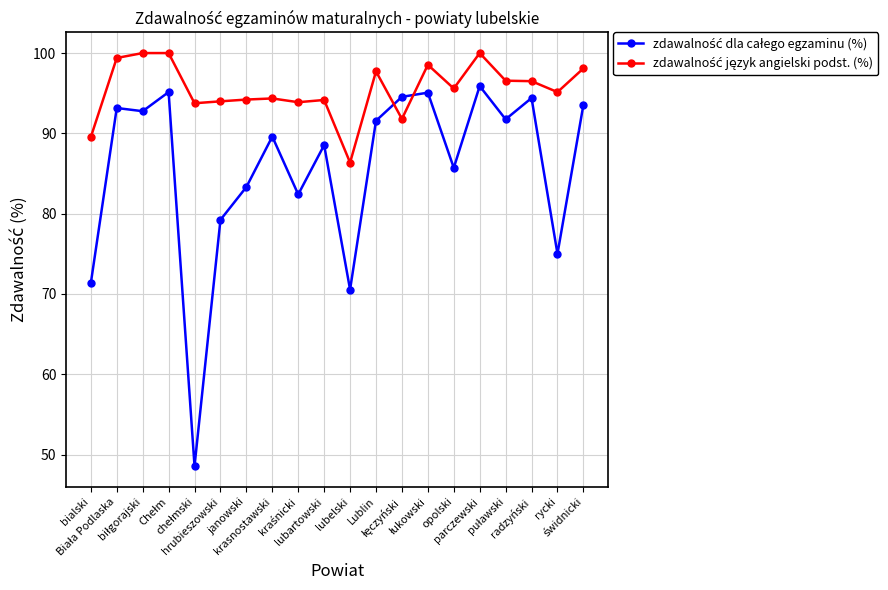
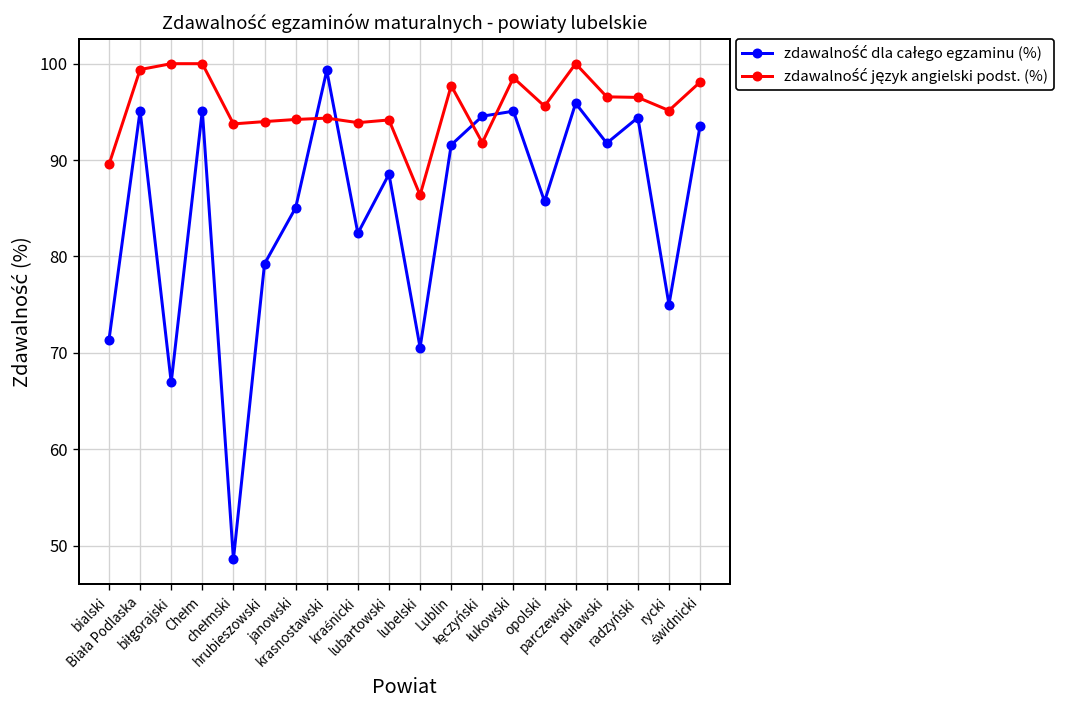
  {
    "zdawalność dla całego egzaminu (%)": {
      "bialski": 71,
-     "Biała Podlaska": 93,
-     "biłgorajski": 93,
+     "Biała Podlaska": 95,
+     "biłgorajski": 67,
      "Chełm": 95,
      "chełmski": 49,
      "hrubieszowski": 79,
-     "janowski": 83,
-     "krasnostawski": 90,
+     "janowski": 85,
+     "krasnostawski": 99,
      "kraśnicki": 82,
      "lubartowski": 89,
      "lubelski": 71,
      "Lublin": 92,
      "łęczyński": 95,
      "łukowski": 95,
      "opolski": 86,
      "parczewski": 96,
      "puławski": 92,
      "radzyński": 94,
      "rycki": 75,
      "świdnicki": 94
    },
    "zdawalność język angielski podst. (%)": {
      "bialski": 90,
      "Biała Podlaska": 99,
      "biłgorajski": 100,
      "Chełm": 100,
      "chełmski": 94,
      "hrubieszowski": 94,
      "janowski": 94,
      "krasnostawski": 94,
      "kraśnicki": 94,
      "lubartowski": 94,
      "lubelski": 86,
      "Lublin": 98,
      "łęczyński": 92,
      "łukowski": 99,
      "opolski": 96,
      "parczewski": 100,
      "puławski": 97,
      "radzyński": 97,
      "rycki": 95,
      "świdnicki": 98
    }
  }
